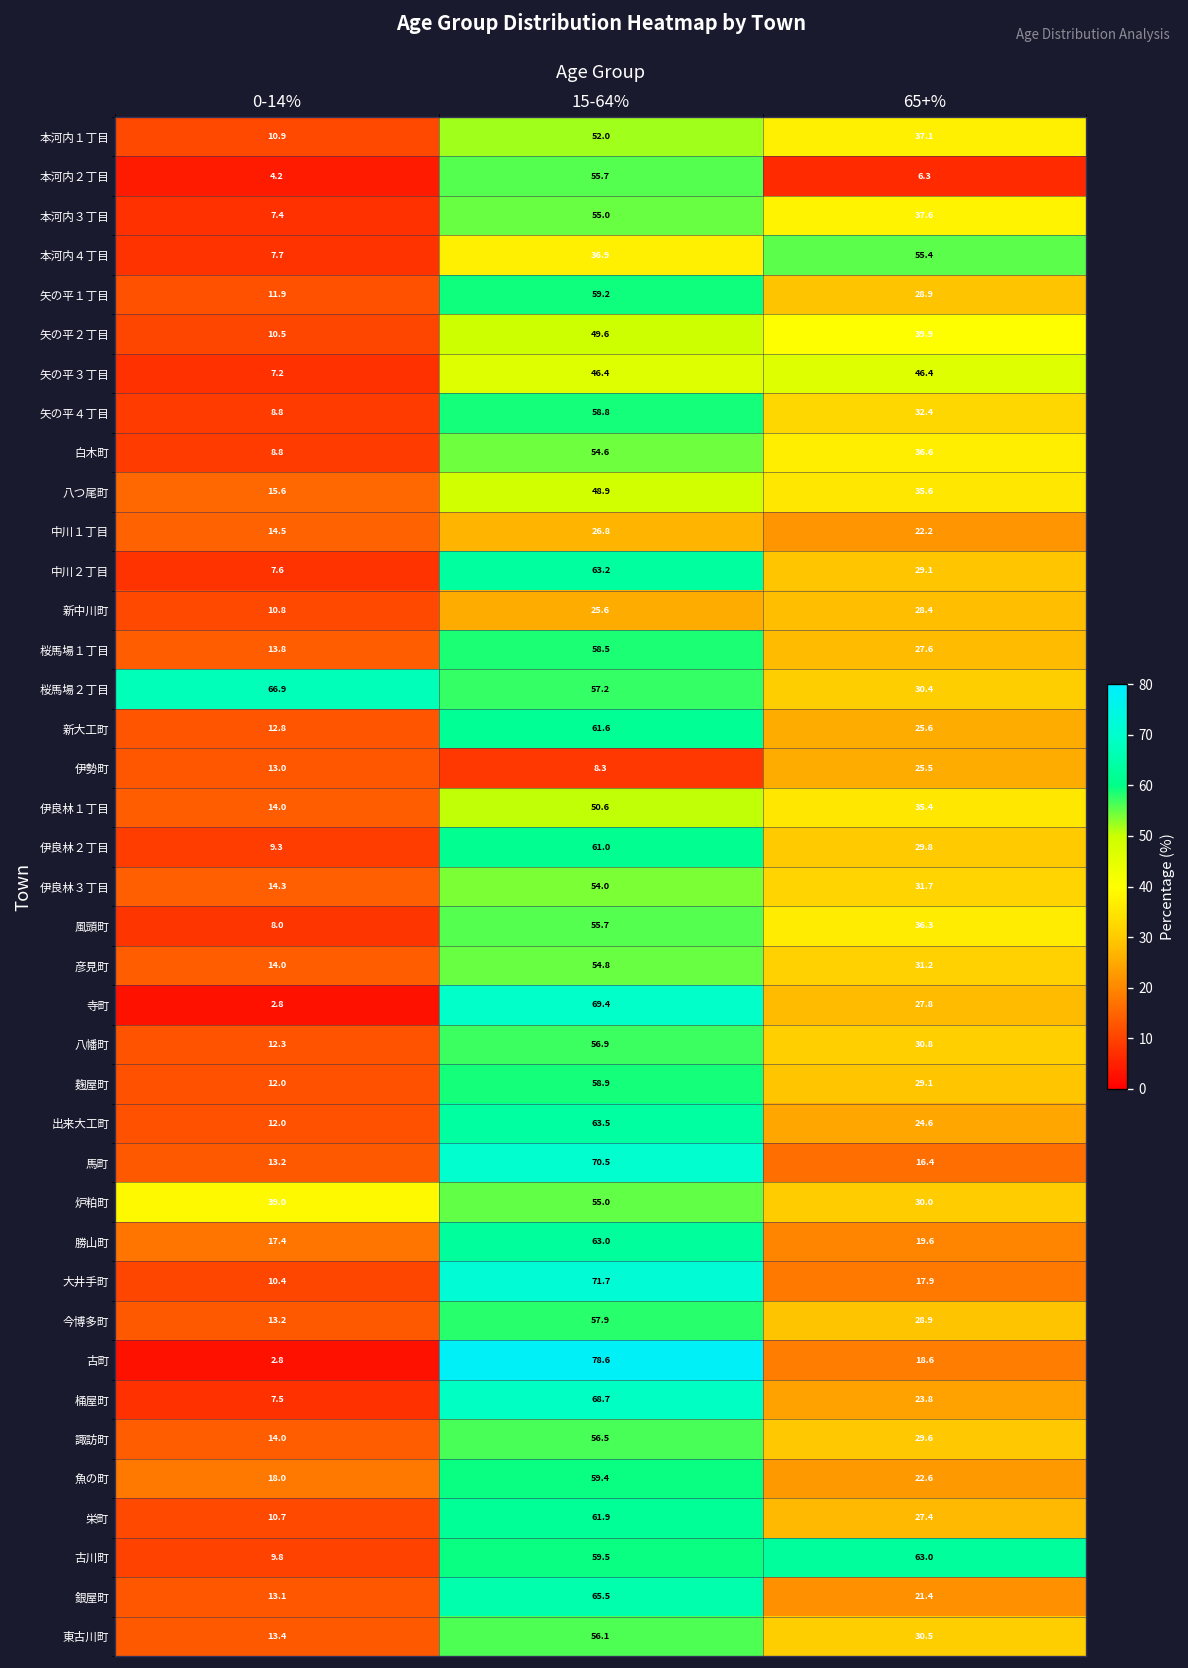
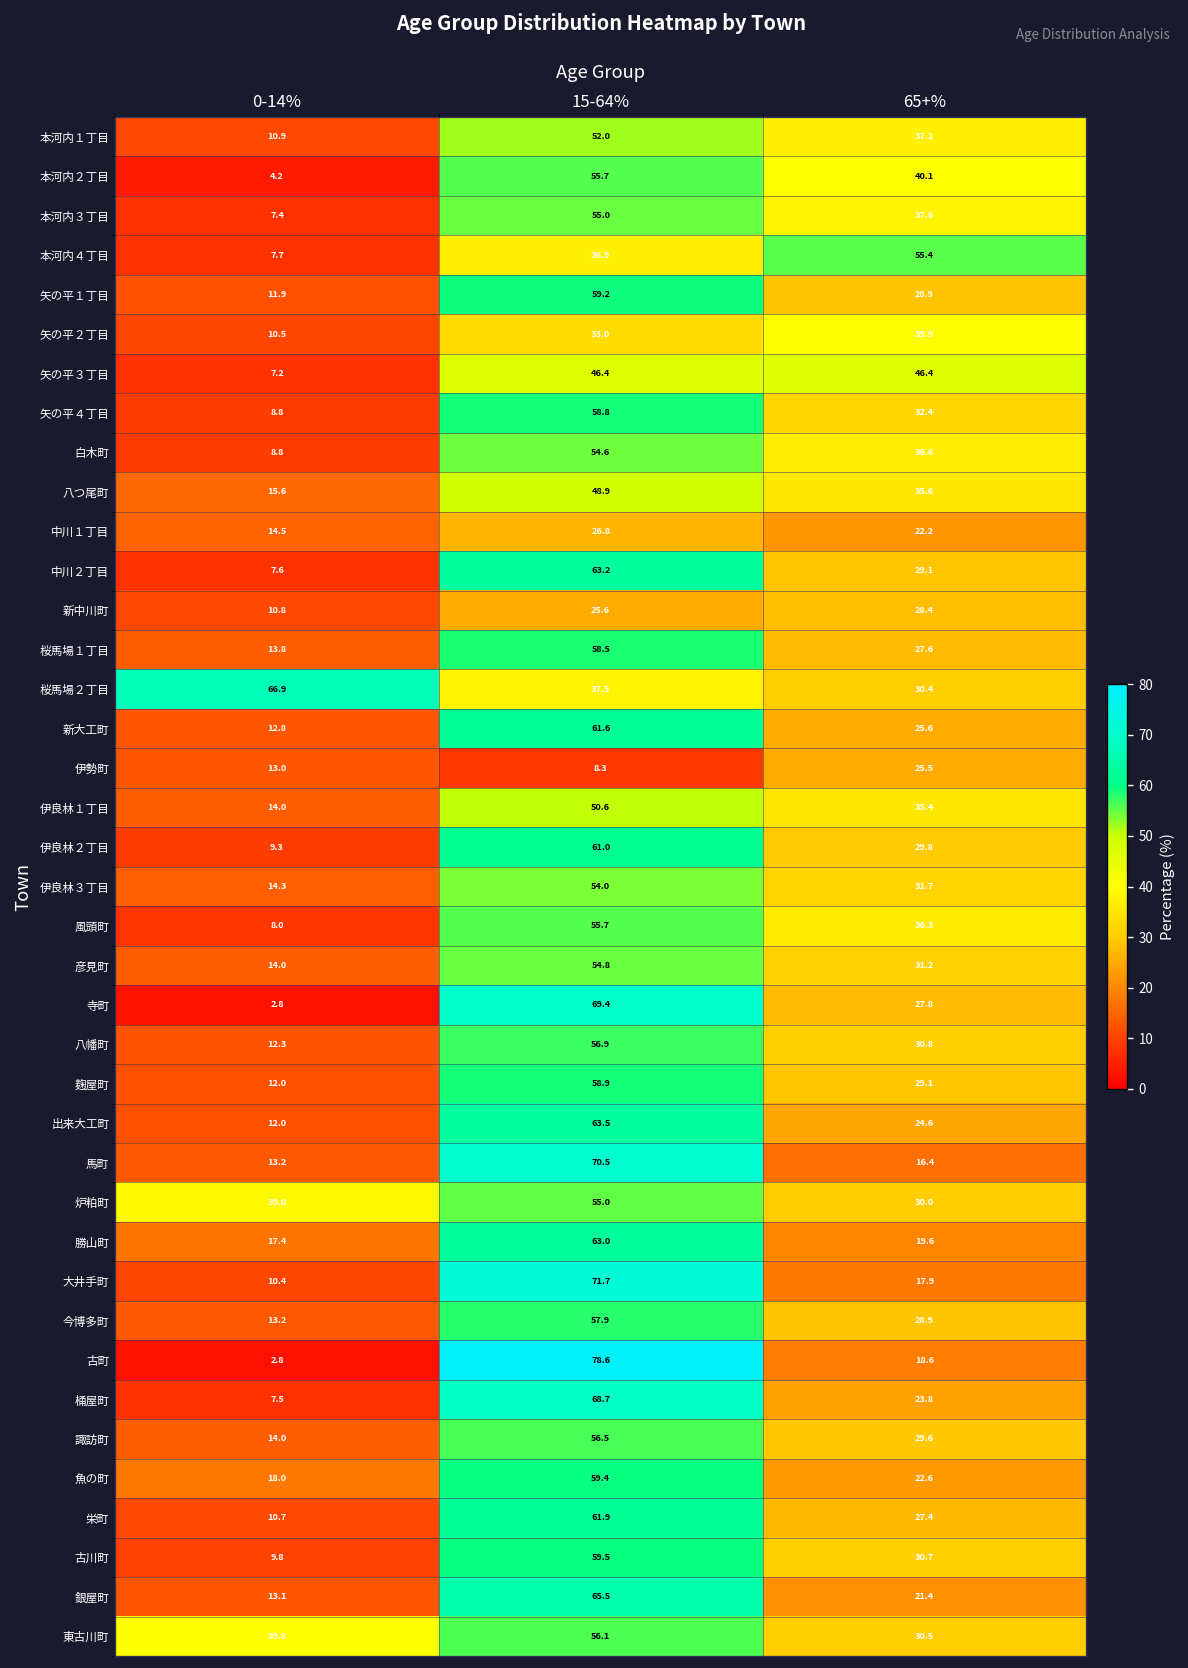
  {
    "本河内１丁目": {
      "0-14%": 10.9,
      "15-64%": 52.0,
      "65+%": 37.1
    },
    "本河内２丁目": {
      "0-14%": 4.2,
      "15-64%": 55.7,
-     "65+%": 6.3
+     "65+%": 40.1
    },
    "本河内３丁目": {
      "0-14%": 7.4,
      "15-64%": 55.0,
      "65+%": 37.6
    },
    "本河内４丁目": {
      "0-14%": 7.7,
      "15-64%": 36.9,
      "65+%": 55.4
    },
    "矢の平１丁目": {
      "0-14%": 11.9,
      "15-64%": 59.2,
      "65+%": 28.9
    },
    "矢の平２丁目": {
      "0-14%": 10.5,
-     "15-64%": 49.6,
+     "15-64%": 33.0,
      "65+%": 39.9
    },
    "矢の平３丁目": {
      "0-14%": 7.2,
      "15-64%": 46.4,
      "65+%": 46.4
    },
    "矢の平４丁目": {
      "0-14%": 8.8,
      "15-64%": 58.8,
      "65+%": 32.4
    },
    "白木町": {
      "0-14%": 8.8,
      "15-64%": 54.6,
      "65+%": 36.6
    },
    "八つ尾町": {
      "0-14%": 15.6,
      "15-64%": 48.9,
      "65+%": 35.6
    },
    "中川１丁目": {
      "0-14%": 14.5,
      "15-64%": 26.8,
      "65+%": 22.2
    },
    "中川２丁目": {
      "0-14%": 7.6,
      "15-64%": 63.2,
      "65+%": 29.1
    },
    "新中川町": {
      "0-14%": 10.8,
      "15-64%": 25.6,
      "65+%": 28.4
    },
    "桜馬場１丁目": {
      "0-14%": 13.8,
      "15-64%": 58.5,
      "65+%": 27.6
    },
    "桜馬場２丁目": {
      "0-14%": 66.9,
-     "15-64%": 57.2,
+     "15-64%": 37.5,
      "65+%": 30.4
    },
    "新大工町": {
      "0-14%": 12.8,
      "15-64%": 61.6,
      "65+%": 25.6
    },
    "伊勢町": {
      "0-14%": 13.0,
      "15-64%": 8.3,
      "65+%": 25.5
    },
    "伊良林１丁目": {
      "0-14%": 14.0,
      "15-64%": 50.6,
      "65+%": 35.4
    },
    "伊良林２丁目": {
      "0-14%": 9.3,
      "15-64%": 61.0,
      "65+%": 29.8
    },
    "伊良林３丁目": {
      "0-14%": 14.3,
      "15-64%": 54.0,
      "65+%": 31.7
    },
    "風頭町": {
      "0-14%": 8.0,
      "15-64%": 55.7,
      "65+%": 36.3
    },
    "彦見町": {
      "0-14%": 14.0,
      "15-64%": 54.8,
      "65+%": 31.2
    },
    "寺町": {
      "0-14%": 2.8,
      "15-64%": 69.4,
      "65+%": 27.8
    },
    "八幡町": {
      "0-14%": 12.3,
      "15-64%": 56.9,
      "65+%": 30.8
    },
    "麹屋町": {
      "0-14%": 12.0,
      "15-64%": 58.9,
      "65+%": 29.1
    },
    "出来大工町": {
      "0-14%": 12.0,
      "15-64%": 63.5,
      "65+%": 24.6
    },
    "馬町": {
      "0-14%": 13.2,
      "15-64%": 70.5,
      "65+%": 16.4
    },
    "炉粕町": {
      "0-14%": 39.0,
      "15-64%": 55.0,
      "65+%": 30.0
    },
    "勝山町": {
      "0-14%": 17.4,
      "15-64%": 63.0,
      "65+%": 19.6
    },
    "大井手町": {
      "0-14%": 10.4,
      "15-64%": 71.7,
      "65+%": 17.9
    },
    "今博多町": {
      "0-14%": 13.2,
      "15-64%": 57.9,
      "65+%": 28.9
    },
    "古町": {
      "0-14%": 2.8,
      "15-64%": 78.6,
      "65+%": 18.6
    },
    "桶屋町": {
      "0-14%": 7.5,
      "15-64%": 68.7,
      "65+%": 23.8
    },
    "諏訪町": {
      "0-14%": 14.0,
      "15-64%": 56.5,
      "65+%": 29.6
    },
    "魚の町": {
      "0-14%": 18.0,
      "15-64%": 59.4,
      "65+%": 22.6
    },
    "栄町": {
      "0-14%": 10.7,
      "15-64%": 61.9,
      "65+%": 27.4
    },
    "古川町": {
      "0-14%": 9.8,
      "15-64%": 59.5,
-     "65+%": 63.0
+     "65+%": 30.7
    },
    "銀屋町": {
      "0-14%": 13.1,
      "15-64%": 65.5,
      "65+%": 21.4
    },
    "東古川町": {
-     "0-14%": 13.4,
+     "0-14%": 39.8,
      "15-64%": 56.1,
      "65+%": 30.5
    }
  }
